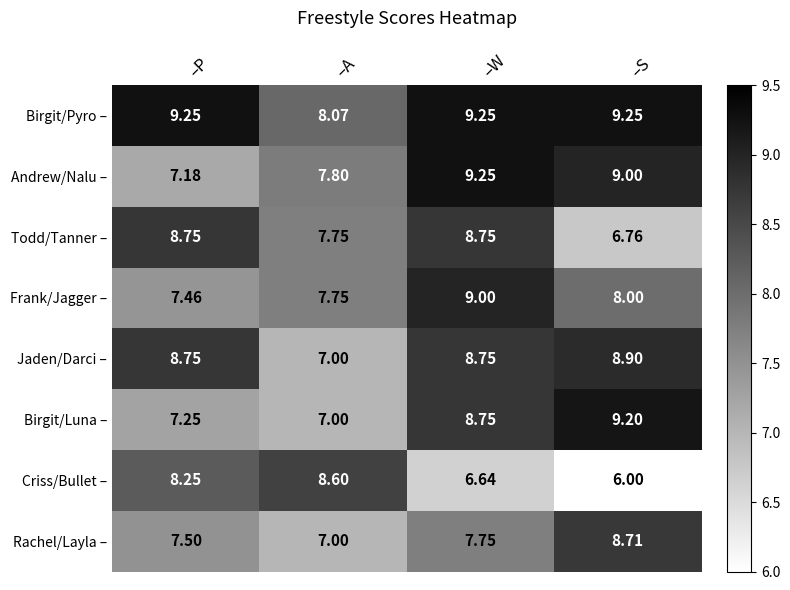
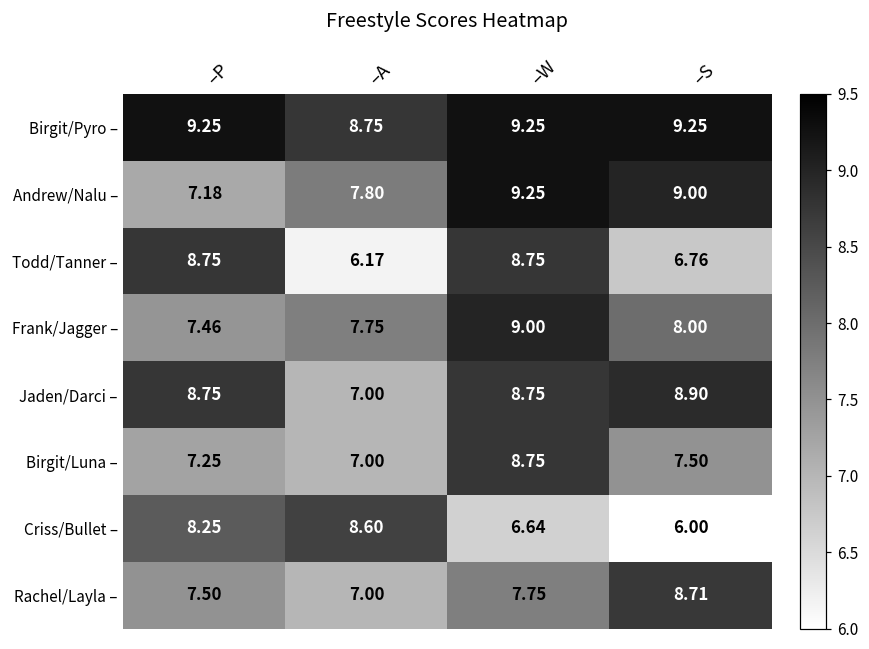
  {
    "Birgit/Pyro –": {
      "–P": 9.25,
-     "–A": 8.07,
+     "–A": 8.75,
      "–W": 9.25,
      "–S": 9.25
    },
    "Andrew/Nalu –": {
      "–P": 7.18,
      "–A": 7.80,
      "–W": 9.25,
      "–S": 9.00
    },
    "Todd/Tanner –": {
      "–P": 8.75,
-     "–A": 7.75,
+     "–A": 6.17,
      "–W": 8.75,
      "–S": 6.76
    },
    "Frank/Jagger –": {
      "–P": 7.46,
      "–A": 7.75,
      "–W": 9.00,
      "–S": 8.00
    },
    "Jaden/Darci –": {
      "–P": 8.75,
      "–A": 7.00,
      "–W": 8.75,
      "–S": 8.90
    },
    "Birgit/Luna –": {
      "–P": 7.25,
      "–A": 7.00,
      "–W": 8.75,
-     "–S": 9.20
+     "–S": 7.50
    },
    "Criss/Bullet –": {
      "–P": 8.25,
      "–A": 8.60,
      "–W": 6.64,
      "–S": 6.00
    },
    "Rachel/Layla –": {
      "–P": 7.50,
      "–A": 7.00,
      "–W": 7.75,
      "–S": 8.71
    }
  }
